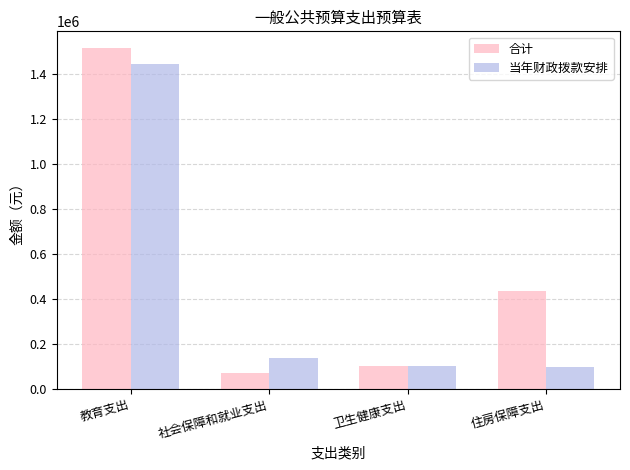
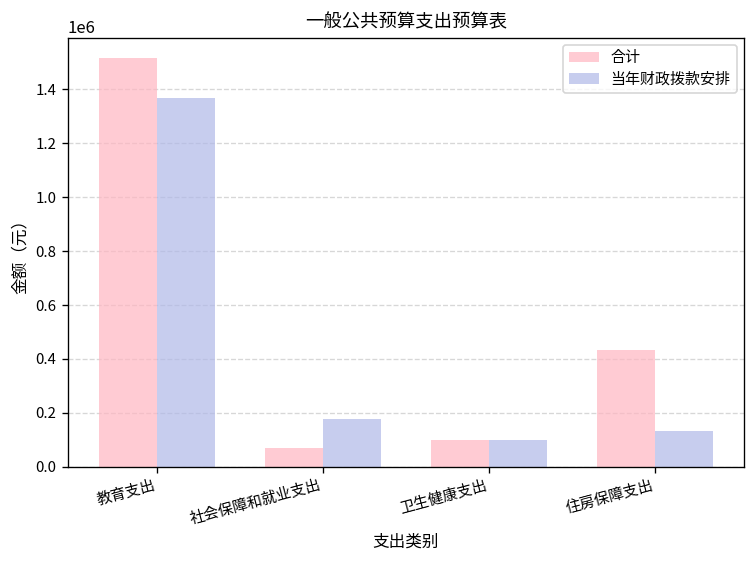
  {
    "合计": {
      "教育支出": 1520000,
      "社会保障和就业支出": 70000,
      "卫生健康支出": 100000,
      "住房保障支出": 430000
    },
    "当年财政拨款安排": {
-     "教育支出": 1450000,
-     "社会保障和就业支出": 140000,
+     "教育支出": 1370000,
+     "社会保障和就业支出": 180000,
      "卫生健康支出": 100000,
-     "住房保障支出": 100000
+     "住房保障支出": 130000
    }
  }
